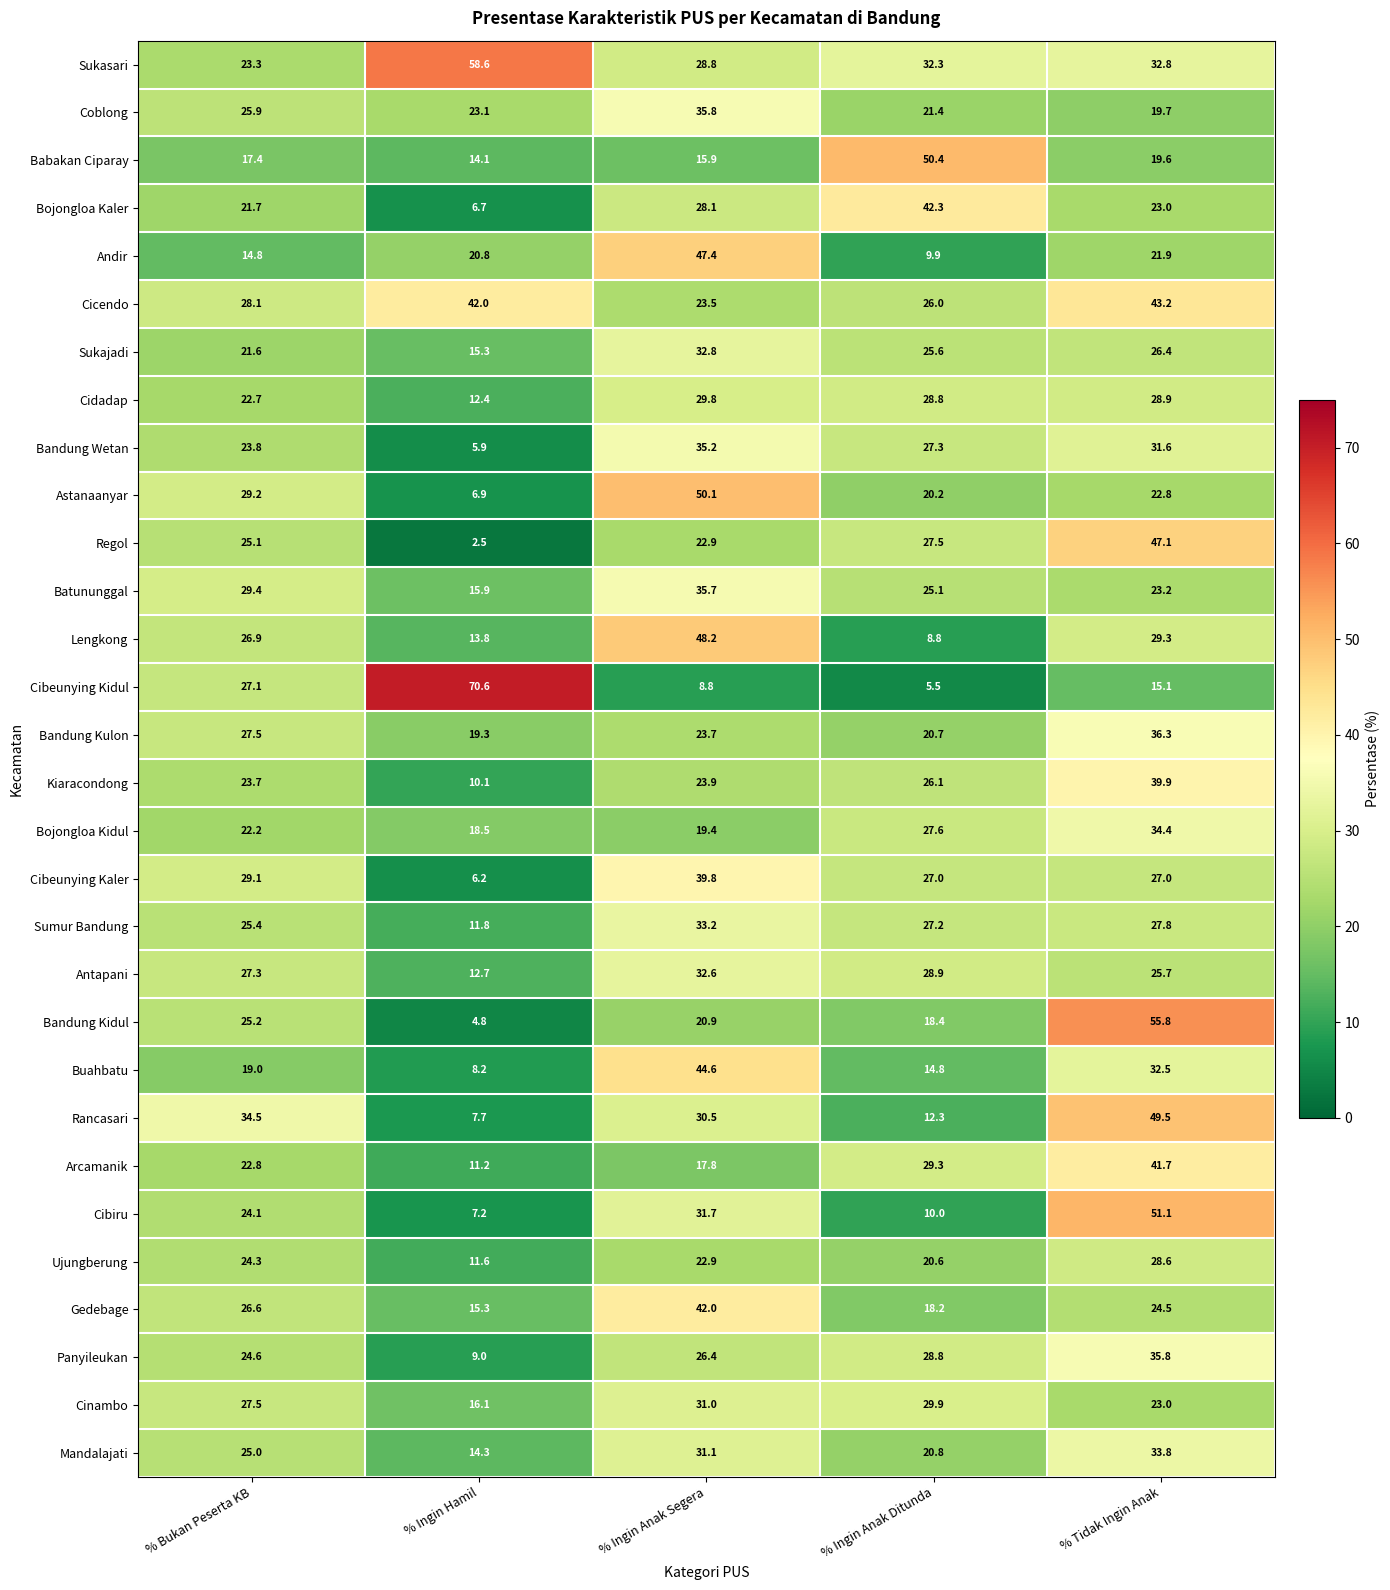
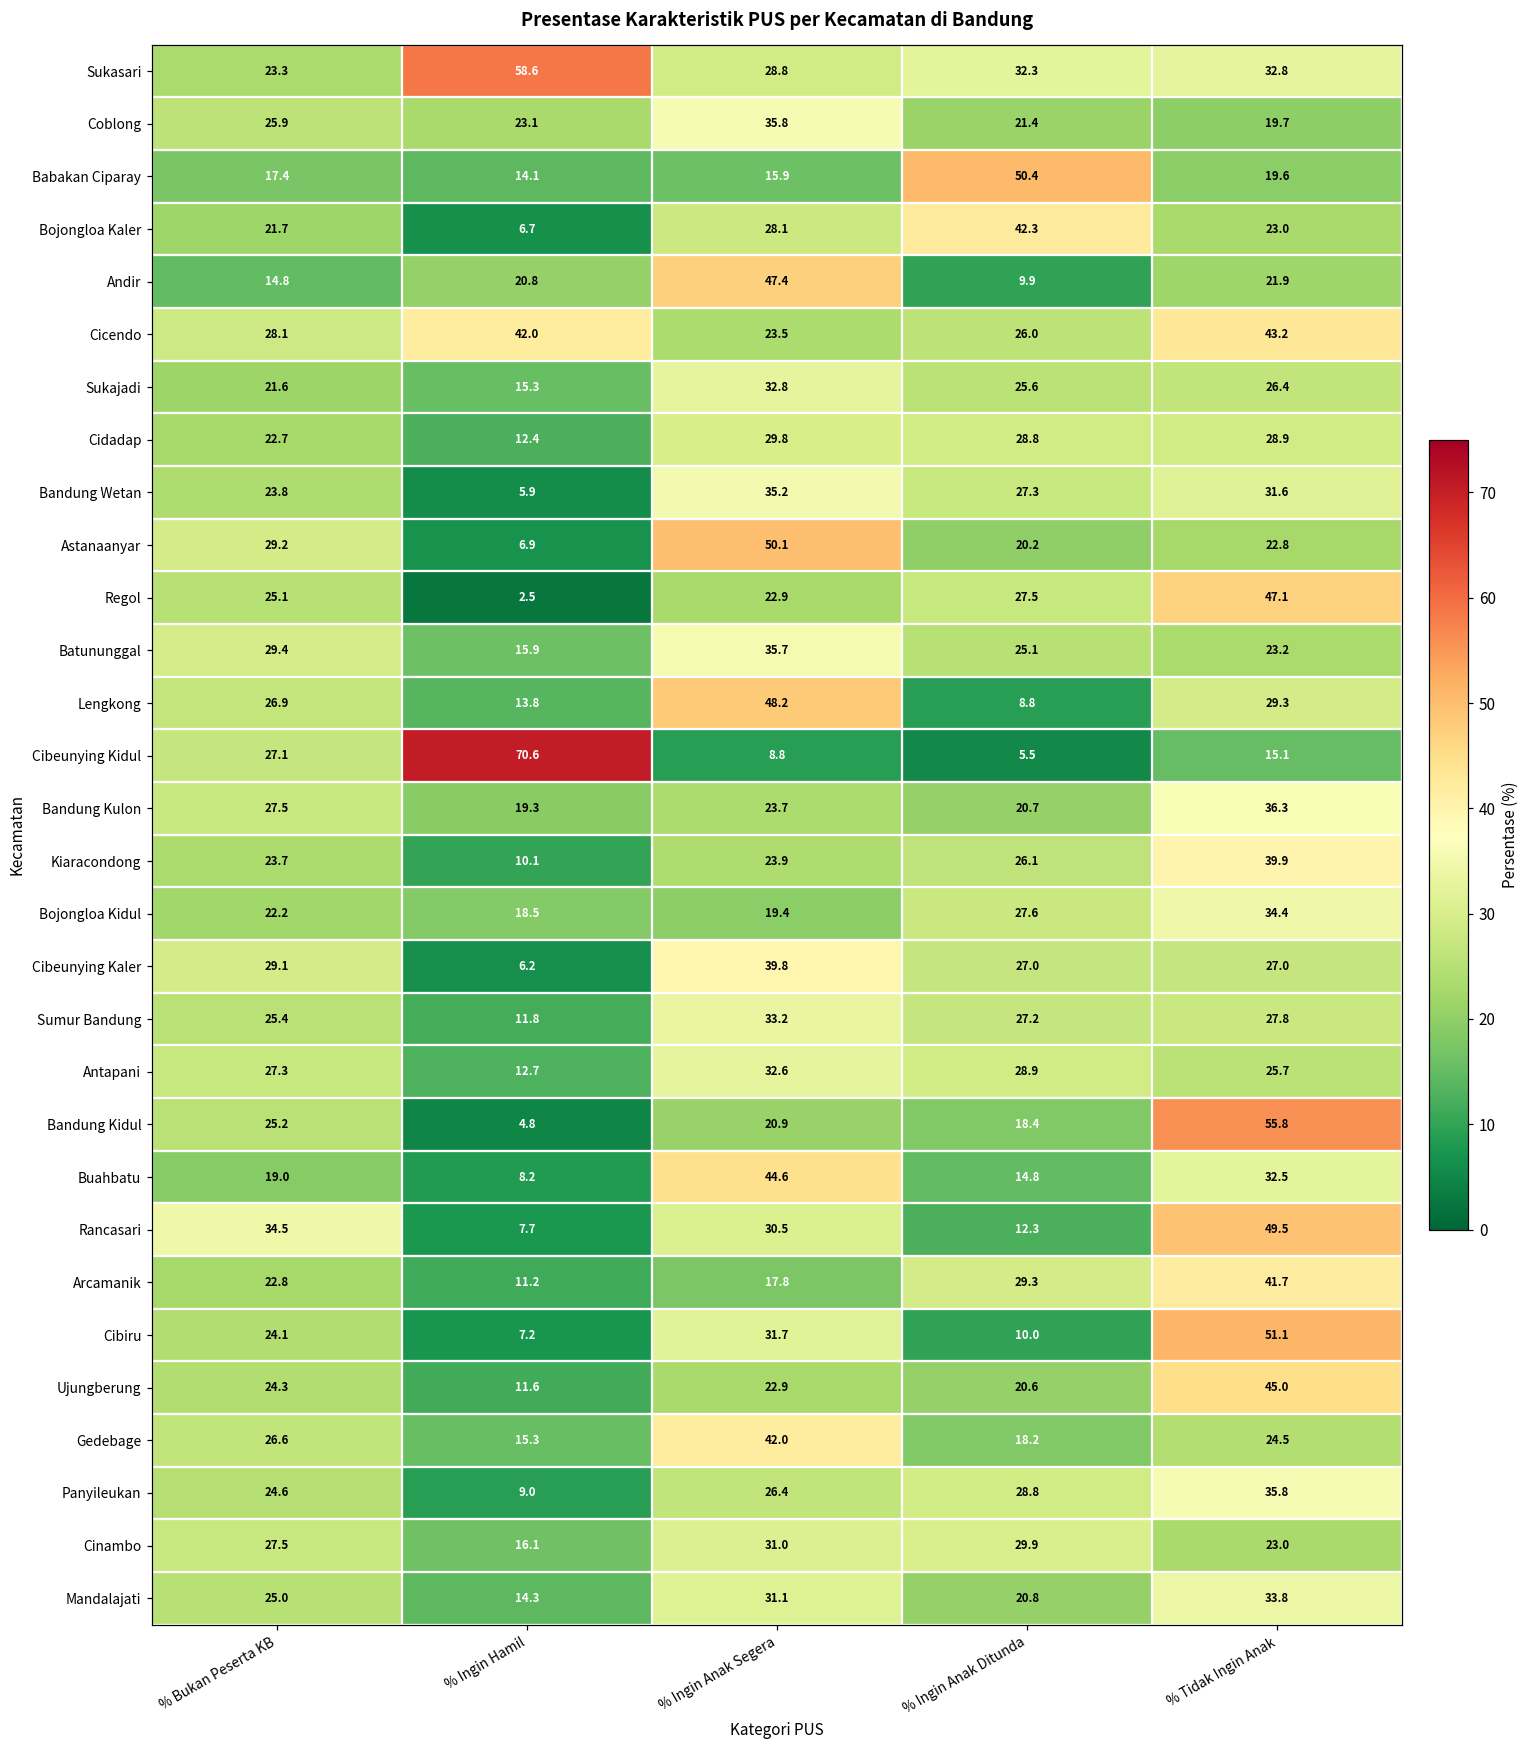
  {
    "Sukasari": {
      "% Bukan Peserta KB": 23.3,
      "% Ingin Hamil": 58.6,
      "% Ingin Anak Segera": 28.8,
      "% Ingin Anak Ditunda": 32.3,
      "% Tidak Ingin Anak": 32.8
    },
    "Coblong": {
      "% Bukan Peserta KB": 25.9,
      "% Ingin Hamil": 23.1,
      "% Ingin Anak Segera": 35.8,
      "% Ingin Anak Ditunda": 21.4,
      "% Tidak Ingin Anak": 19.7
    },
    "Babakan Ciparay": {
      "% Bukan Peserta KB": 17.4,
      "% Ingin Hamil": 14.1,
      "% Ingin Anak Segera": 15.9,
      "% Ingin Anak Ditunda": 50.4,
      "% Tidak Ingin Anak": 19.6
    },
    "Bojongloa Kaler": {
      "% Bukan Peserta KB": 21.7,
      "% Ingin Hamil": 6.7,
      "% Ingin Anak Segera": 28.1,
      "% Ingin Anak Ditunda": 42.3,
      "% Tidak Ingin Anak": 23.0
    },
    "Andir": {
      "% Bukan Peserta KB": 14.8,
      "% Ingin Hamil": 20.8,
      "% Ingin Anak Segera": 47.4,
      "% Ingin Anak Ditunda": 9.9,
      "% Tidak Ingin Anak": 21.9
    },
    "Cicendo": {
      "% Bukan Peserta KB": 28.1,
      "% Ingin Hamil": 42.0,
      "% Ingin Anak Segera": 23.5,
      "% Ingin Anak Ditunda": 26.0,
      "% Tidak Ingin Anak": 43.2
    },
    "Sukajadi": {
      "% Bukan Peserta KB": 21.6,
      "% Ingin Hamil": 15.3,
      "% Ingin Anak Segera": 32.8,
      "% Ingin Anak Ditunda": 25.6,
      "% Tidak Ingin Anak": 26.4
    },
    "Cidadap": {
      "% Bukan Peserta KB": 22.7,
      "% Ingin Hamil": 12.4,
      "% Ingin Anak Segera": 29.8,
      "% Ingin Anak Ditunda": 28.8,
      "% Tidak Ingin Anak": 28.9
    },
    "Bandung Wetan": {
      "% Bukan Peserta KB": 23.8,
      "% Ingin Hamil": 5.9,
      "% Ingin Anak Segera": 35.2,
      "% Ingin Anak Ditunda": 27.3,
      "% Tidak Ingin Anak": 31.6
    },
    "Astanaanyar": {
      "% Bukan Peserta KB": 29.2,
      "% Ingin Hamil": 6.9,
      "% Ingin Anak Segera": 50.1,
      "% Ingin Anak Ditunda": 20.2,
      "% Tidak Ingin Anak": 22.8
    },
    "Regol": {
      "% Bukan Peserta KB": 25.1,
      "% Ingin Hamil": 2.5,
      "% Ingin Anak Segera": 22.9,
      "% Ingin Anak Ditunda": 27.5,
      "% Tidak Ingin Anak": 47.1
    },
    "Batununggal": {
      "% Bukan Peserta KB": 29.4,
      "% Ingin Hamil": 15.9,
      "% Ingin Anak Segera": 35.7,
      "% Ingin Anak Ditunda": 25.1,
      "% Tidak Ingin Anak": 23.2
    },
    "Lengkong": {
      "% Bukan Peserta KB": 26.9,
      "% Ingin Hamil": 13.8,
      "% Ingin Anak Segera": 48.2,
      "% Ingin Anak Ditunda": 8.8,
      "% Tidak Ingin Anak": 29.3
    },
    "Cibeunying Kidul": {
      "% Bukan Peserta KB": 27.1,
      "% Ingin Hamil": 70.6,
      "% Ingin Anak Segera": 8.8,
      "% Ingin Anak Ditunda": 5.5,
      "% Tidak Ingin Anak": 15.1
    },
    "Bandung Kulon": {
      "% Bukan Peserta KB": 27.5,
      "% Ingin Hamil": 19.3,
      "% Ingin Anak Segera": 23.7,
      "% Ingin Anak Ditunda": 20.7,
      "% Tidak Ingin Anak": 36.3
    },
    "Kiaracondong": {
      "% Bukan Peserta KB": 23.7,
      "% Ingin Hamil": 10.1,
      "% Ingin Anak Segera": 23.9,
      "% Ingin Anak Ditunda": 26.1,
      "% Tidak Ingin Anak": 39.9
    },
    "Bojongloa Kidul": {
      "% Bukan Peserta KB": 22.2,
      "% Ingin Hamil": 18.5,
      "% Ingin Anak Segera": 19.4,
      "% Ingin Anak Ditunda": 27.6,
      "% Tidak Ingin Anak": 34.4
    },
    "Cibeunying Kaler": {
      "% Bukan Peserta KB": 29.1,
      "% Ingin Hamil": 6.2,
      "% Ingin Anak Segera": 39.8,
      "% Ingin Anak Ditunda": 27.0,
      "% Tidak Ingin Anak": 27.0
    },
    "Sumur Bandung": {
      "% Bukan Peserta KB": 25.4,
      "% Ingin Hamil": 11.8,
      "% Ingin Anak Segera": 33.2,
      "% Ingin Anak Ditunda": 27.2,
      "% Tidak Ingin Anak": 27.8
    },
    "Antapani": {
      "% Bukan Peserta KB": 27.3,
      "% Ingin Hamil": 12.7,
      "% Ingin Anak Segera": 32.6,
      "% Ingin Anak Ditunda": 28.9,
      "% Tidak Ingin Anak": 25.7
    },
    "Bandung Kidul": {
      "% Bukan Peserta KB": 25.2,
      "% Ingin Hamil": 4.8,
      "% Ingin Anak Segera": 20.9,
      "% Ingin Anak Ditunda": 18.4,
      "% Tidak Ingin Anak": 55.8
    },
    "Buahbatu": {
      "% Bukan Peserta KB": 19.0,
      "% Ingin Hamil": 8.2,
      "% Ingin Anak Segera": 44.6,
      "% Ingin Anak Ditunda": 14.8,
      "% Tidak Ingin Anak": 32.5
    },
    "Rancasari": {
      "% Bukan Peserta KB": 34.5,
      "% Ingin Hamil": 7.7,
      "% Ingin Anak Segera": 30.5,
      "% Ingin Anak Ditunda": 12.3,
      "% Tidak Ingin Anak": 49.5
    },
    "Arcamanik": {
      "% Bukan Peserta KB": 22.8,
      "% Ingin Hamil": 11.2,
      "% Ingin Anak Segera": 17.8,
      "% Ingin Anak Ditunda": 29.3,
      "% Tidak Ingin Anak": 41.7
    },
    "Cibiru": {
      "% Bukan Peserta KB": 24.1,
      "% Ingin Hamil": 7.2,
      "% Ingin Anak Segera": 31.7,
      "% Ingin Anak Ditunda": 10.0,
      "% Tidak Ingin Anak": 51.1
    },
    "Ujungberung": {
      "% Bukan Peserta KB": 24.3,
      "% Ingin Hamil": 11.6,
      "% Ingin Anak Segera": 22.9,
      "% Ingin Anak Ditunda": 20.6,
-     "% Tidak Ingin Anak": 28.6
+     "% Tidak Ingin Anak": 45.0
    },
    "Gedebage": {
      "% Bukan Peserta KB": 26.6,
      "% Ingin Hamil": 15.3,
      "% Ingin Anak Segera": 42.0,
      "% Ingin Anak Ditunda": 18.2,
      "% Tidak Ingin Anak": 24.5
    },
    "Panyileukan": {
      "% Bukan Peserta KB": 24.6,
      "% Ingin Hamil": 9.0,
      "% Ingin Anak Segera": 26.4,
      "% Ingin Anak Ditunda": 28.8,
      "% Tidak Ingin Anak": 35.8
    },
    "Cinambo": {
      "% Bukan Peserta KB": 27.5,
      "% Ingin Hamil": 16.1,
      "% Ingin Anak Segera": 31.0,
      "% Ingin Anak Ditunda": 29.9,
      "% Tidak Ingin Anak": 23.0
    },
    "Mandalajati": {
      "% Bukan Peserta KB": 25.0,
      "% Ingin Hamil": 14.3,
      "% Ingin Anak Segera": 31.1,
      "% Ingin Anak Ditunda": 20.8,
      "% Tidak Ingin Anak": 33.8
    }
  }
